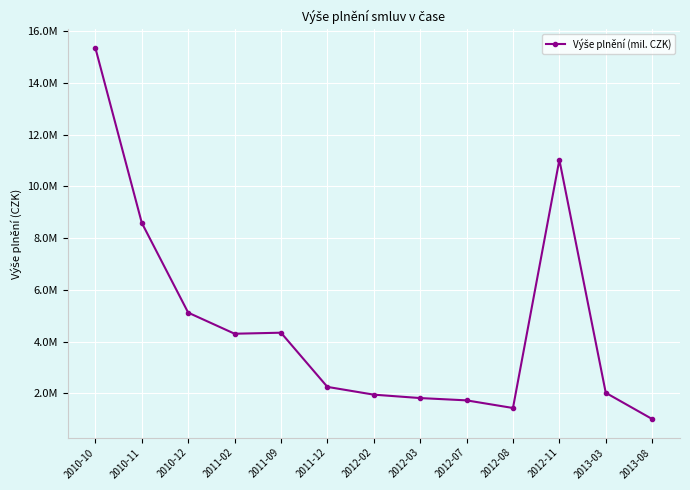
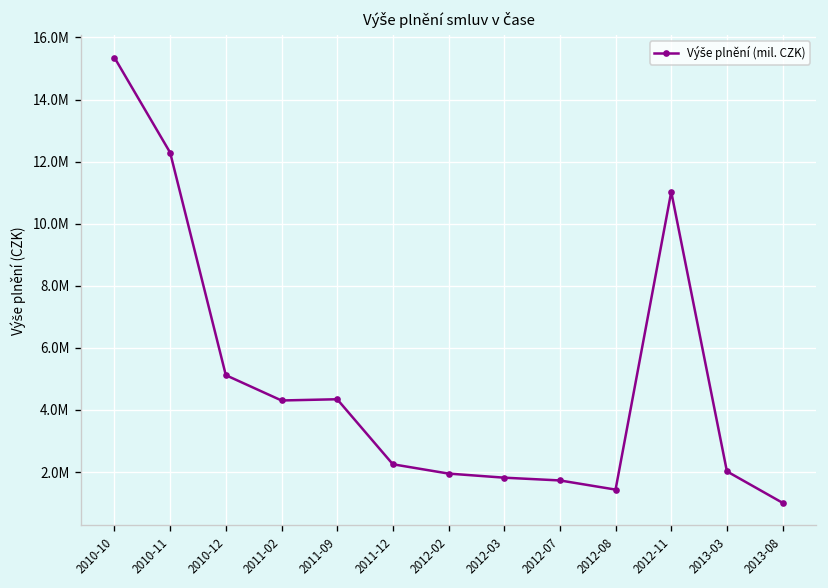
  {
    "2010-10": 15300000,
-   "2010-11": 8600000,
+   "2010-11": 12300000,
    "2010-12": 5100000,
    "2011-02": 4300000,
    "2011-09": 4300000,
    "2011-12": 2300000,
    "2012-02": 2000000,
    "2012-03": 1800000,
    "2012-07": 1700000,
    "2012-08": 1400000,
    "2012-11": 11000000,
    "2013-03": 2000000,
    "2013-08": 1000000
  }
